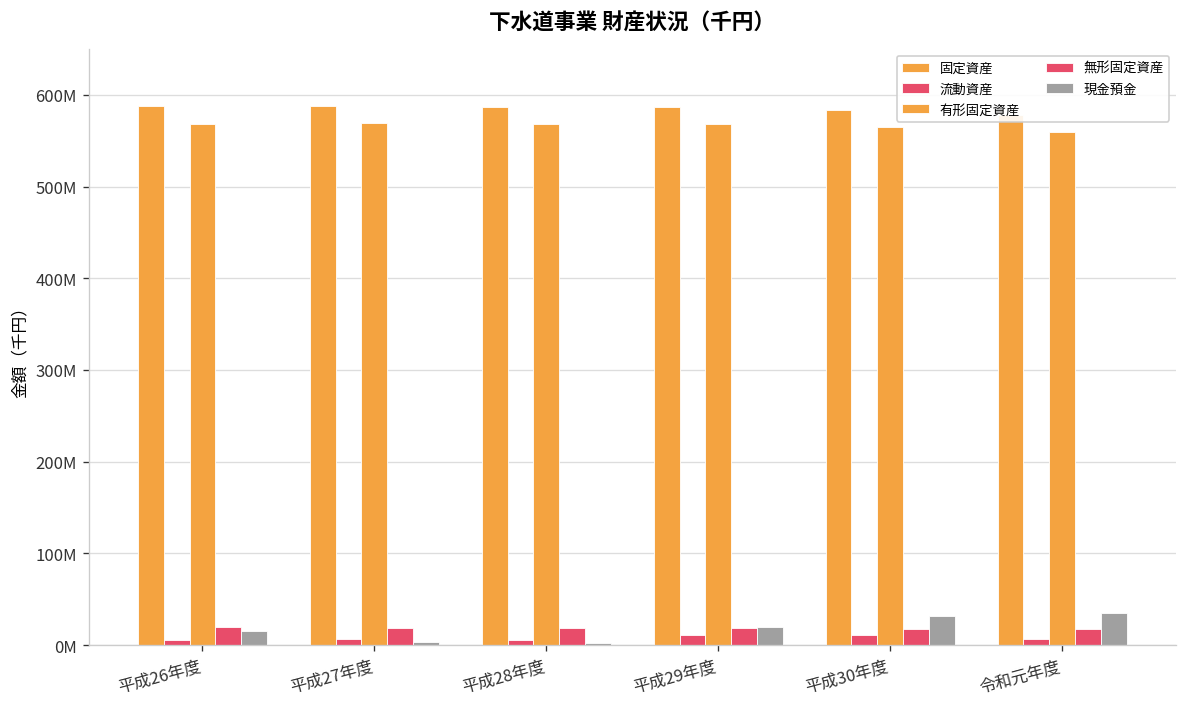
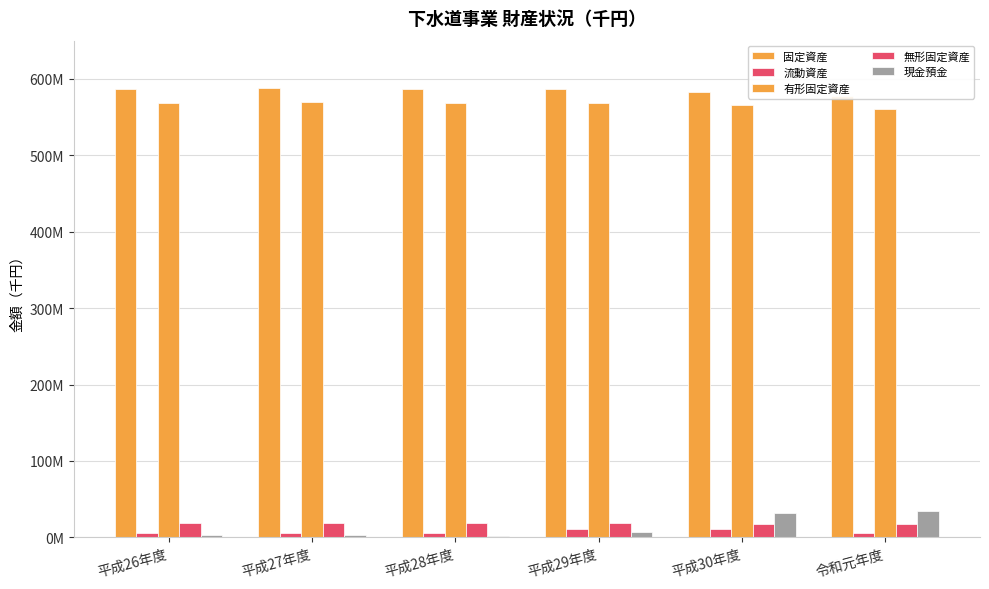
  {
    "現金預金": {
-     "平成26年度": 10000000,
+     "平成26年度": 0,
      "平成27年度": 0,
-     "平成29年度": 20000000,
+     "平成29年度": 10000000,
      "平成30年度": 30000000,
      "令和元年度": 30000000
    }
  }
